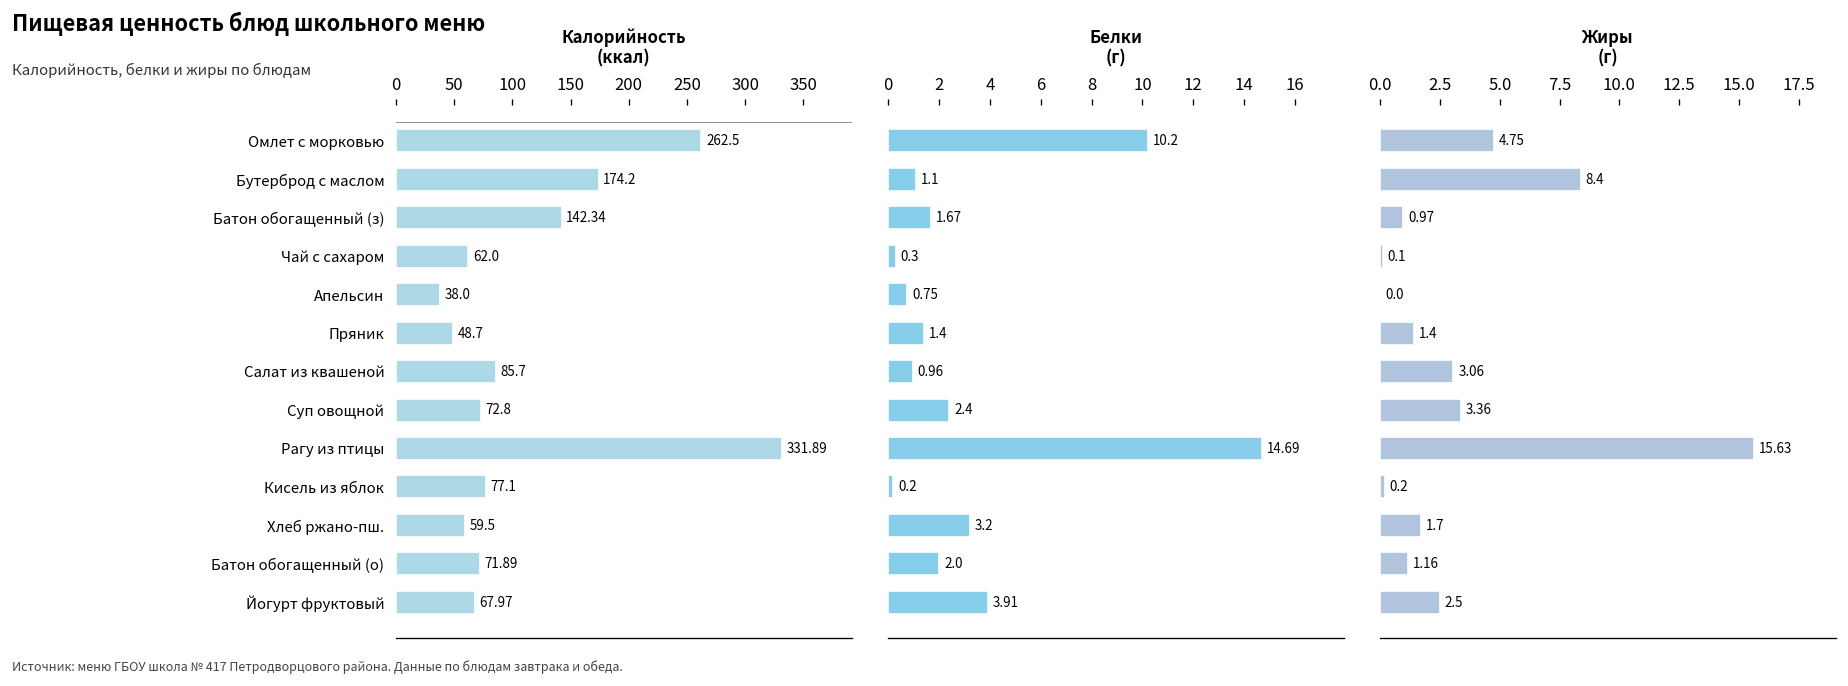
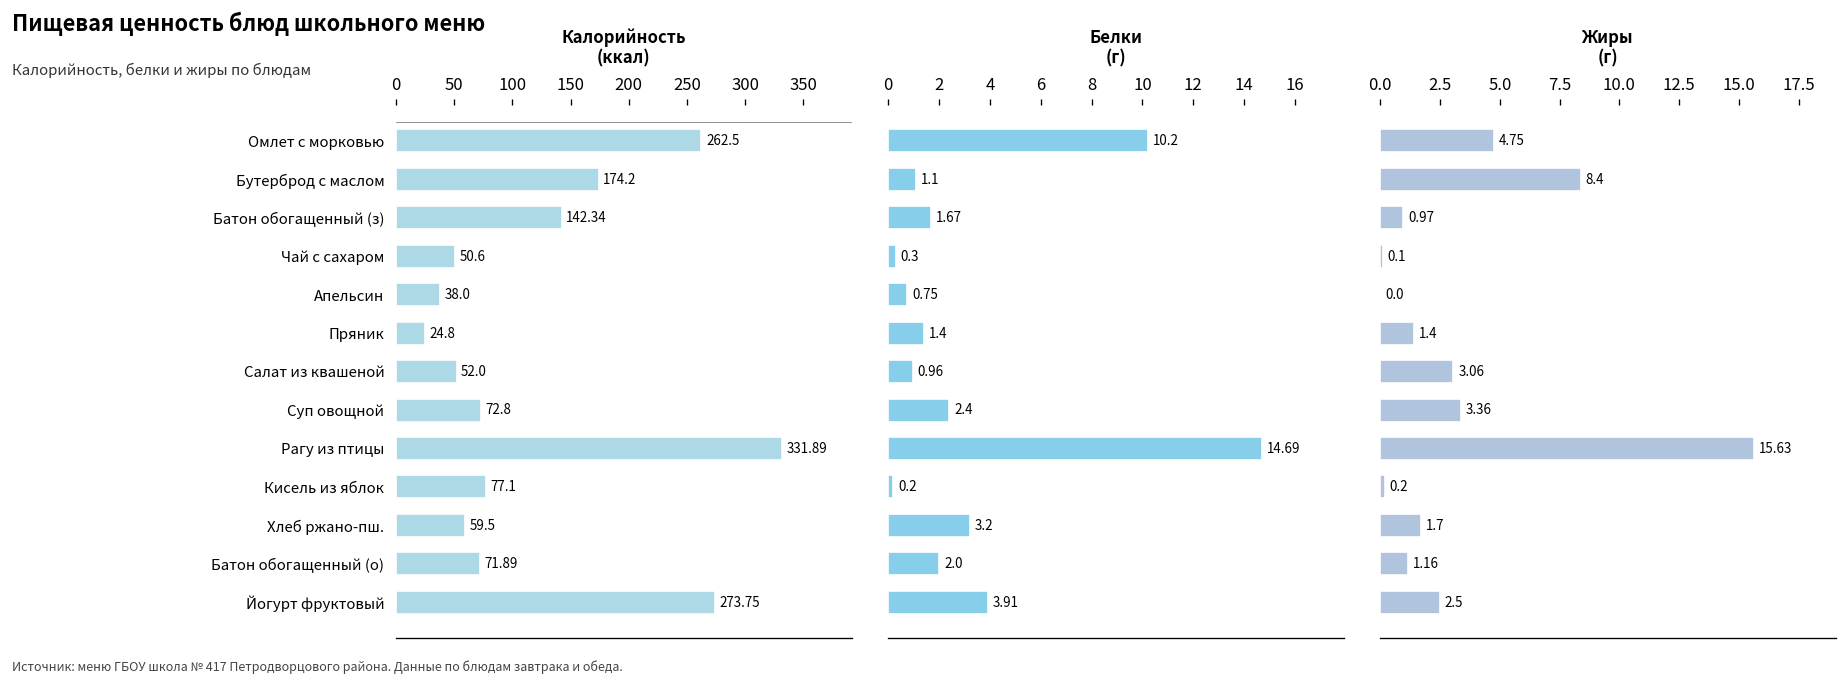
  {
    "Калорийность (ккал)": {
      "Омлет с морковью": 262.5,
      "Бутерброд с маслом": 174.2,
      "Батон обогащенный (з)": 142.34,
-     "Чай с сахаром": 62.0,
+     "Чай с сахаром": 50.6,
      "Апельсин": 38.0,
-     "Пряник": 48.7,
-     "Салат из квашеной": 85.7,
+     "Пряник": 24.8,
+     "Салат из квашеной": 52.0,
      "Суп овощной": 72.8,
      "Рагу из птицы": 331.89,
      "Кисель из яблок": 77.1,
      "Хлеб ржано-пш.": 59.5,
      "Батон обогащенный (о)": 71.89,
-     "Йогурт фруктовый": 67.97
+     "Йогурт фруктовый": 273.75
    }
  }
